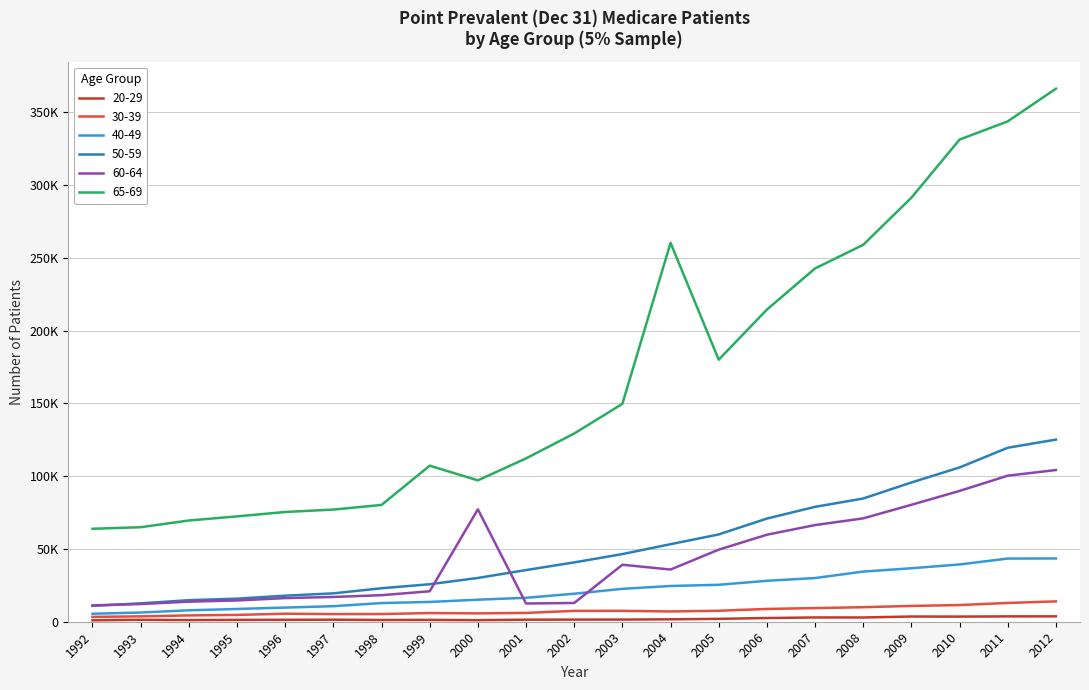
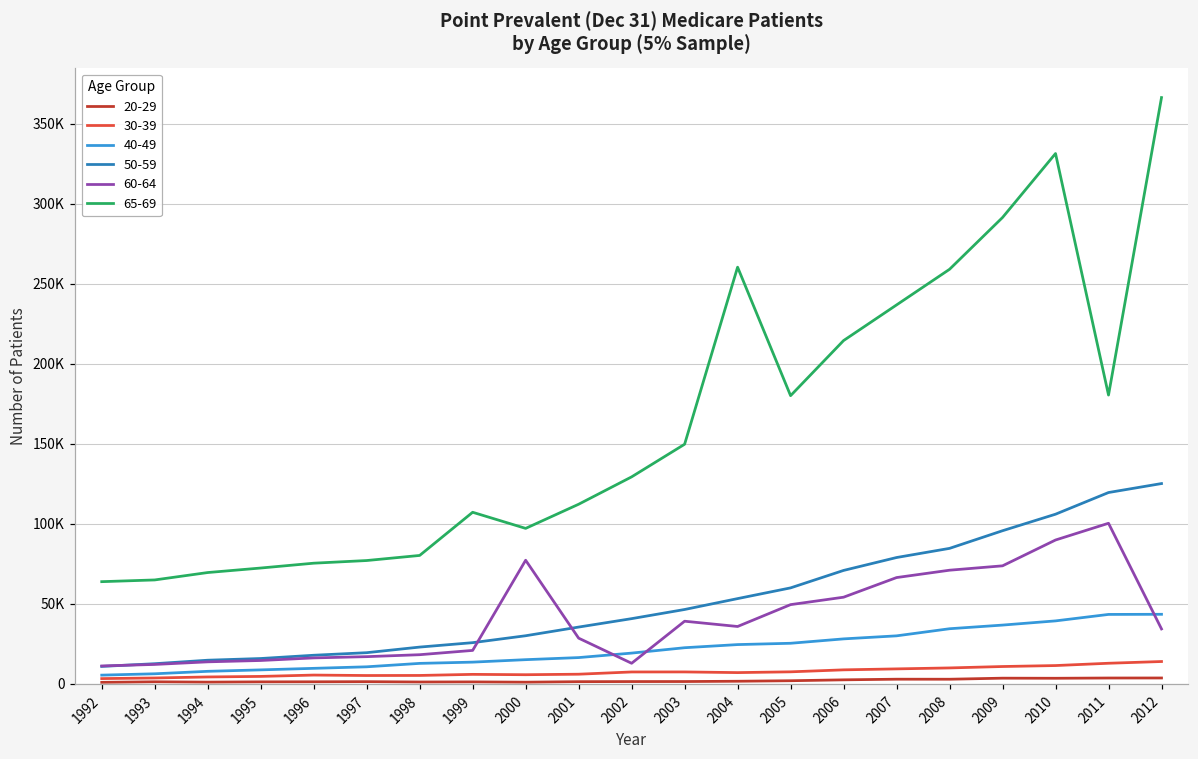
  {
    "60-64": {
      "1997": 17000,
      "1998": 18000,
      "1999": 21000,
      "2000": 77000,
-     "2001": 13000,
+     "2001": 29000,
      "2002": 13000,
      "2003": 39000,
      "2004": 36000,
      "2005": 50000,
-     "2006": 60000,
+     "2006": 54000,
      "2007": 66000,
      "2008": 71000,
-     "2009": 80000,
+     "2009": 74000,
      "2010": 90000,
      "2011": 100000,
-     "2012": 104000
+     "2012": 34000
    },
    "65-69": {
      "1992": 64000,
      "1993": 65000,
      "1994": 70000,
      "1995": 72000,
      "1996": 75000,
      "1997": 77000,
      "1998": 80000,
      "1999": 107000,
      "2000": 97000,
      "2001": 112000,
      "2002": 129000,
      "2003": 150000,
      "2004": 260000,
      "2005": 180000,
      "2006": 214000,
-     "2007": 243000,
+     "2007": 237000,
      "2008": 259000,
      "2009": 291000,
      "2010": 331000,
-     "2011": 344000,
+     "2011": 180000,
      "2012": 366000
    }
  }
